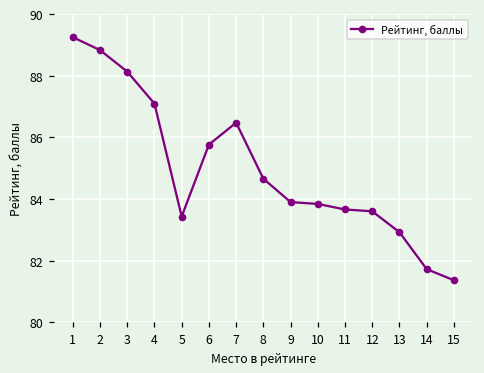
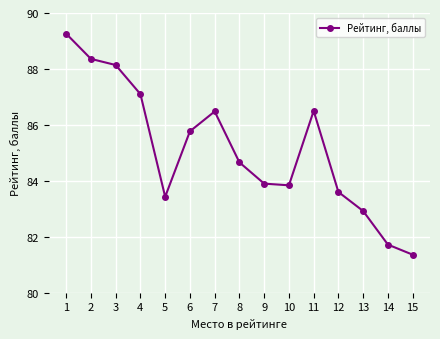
  {
    "1": 89.3,
-   "2": 88.8,
+   "2": 88.4,
    "3": 88.1,
    "4": 87.1,
    "5": 83.4,
    "6": 85.8,
    "7": 86.5,
    "8": 84.7,
    "9": 83.9,
    "10": 83.8,
-   "11": 83.7,
+   "11": 86.5,
    "12": 83.6,
    "13": 82.9,
    "14": 81.7,
    "15": 81.4
  }
